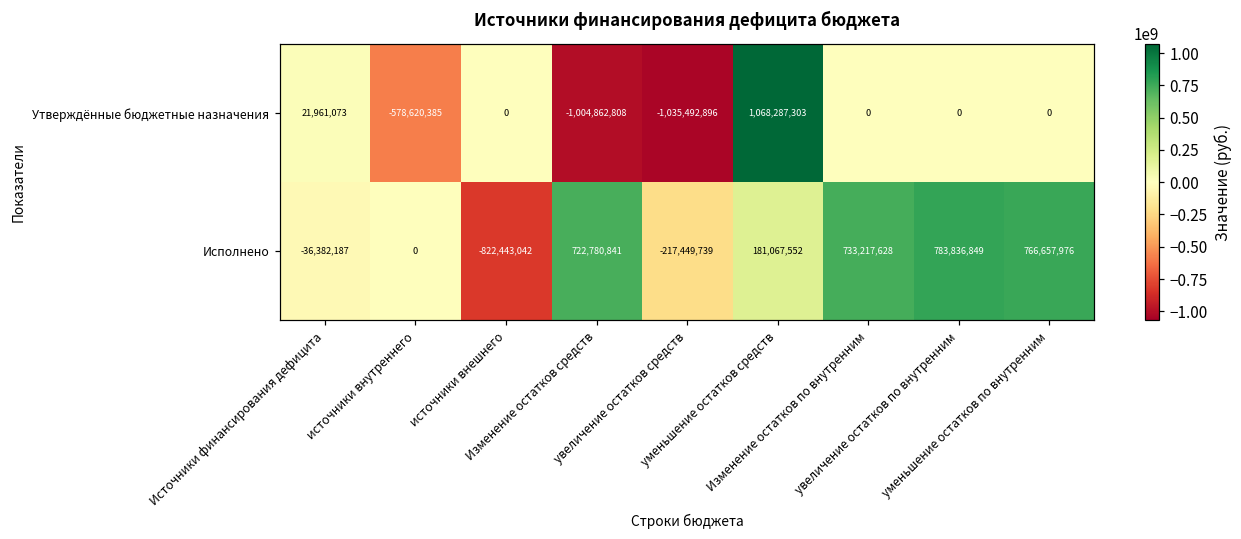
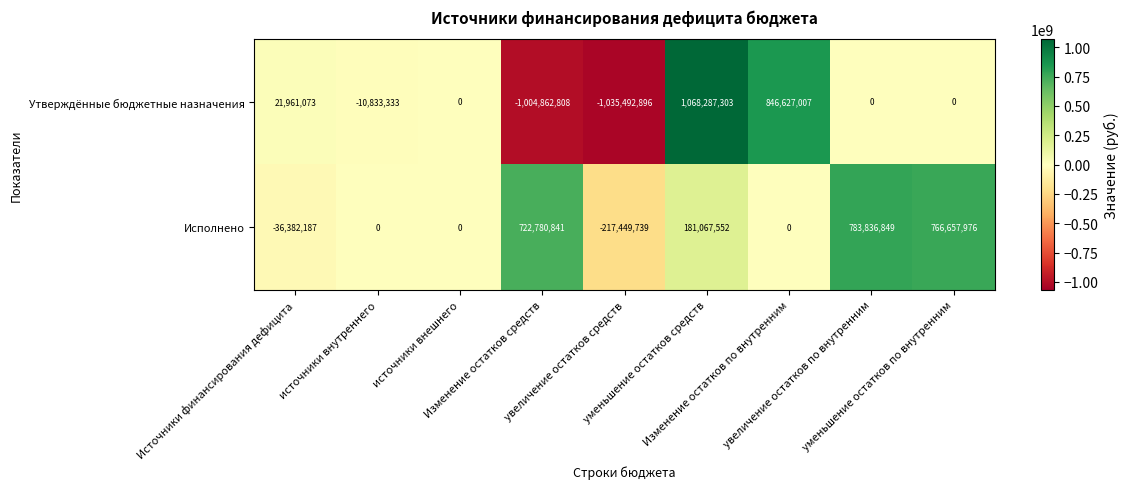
  {
    "Утверждённые бюджетные назначения": {
      "Источники финансирования дефицита": "21,961,073",
-     "источники внутреннего": "-578,620,385",
+     "источники внутреннего": "-10,833,333",
      "источники внешнего": "0",
      "Изменение остатков средств": "-1,004,862,808",
      "увеличение остатков средств": "-1,035,492,896",
      "уменьшение остатков средств": "1,068,287,303",
-     "Изменение остатков по внутренним": "0",
+     "Изменение остатков по внутренним": "846,627,007",
      "увеличение остатков по внутренним": "0",
      "уменьшение остатков по внутренним": "0"
    },
    "Исполнено": {
      "Источники финансирования дефицита": "-36,382,187",
      "источники внутреннего": "0",
-     "источники внешнего": "-822,443,042",
+     "источники внешнего": "0",
      "Изменение остатков средств": "722,780,841",
      "увеличение остатков средств": "-217,449,739",
      "уменьшение остатков средств": "181,067,552",
-     "Изменение остатков по внутренним": "733,217,628",
+     "Изменение остатков по внутренним": "0",
      "увеличение остатков по внутренним": "783,836,849",
      "уменьшение остатков по внутренним": "766,657,976"
    }
  }
